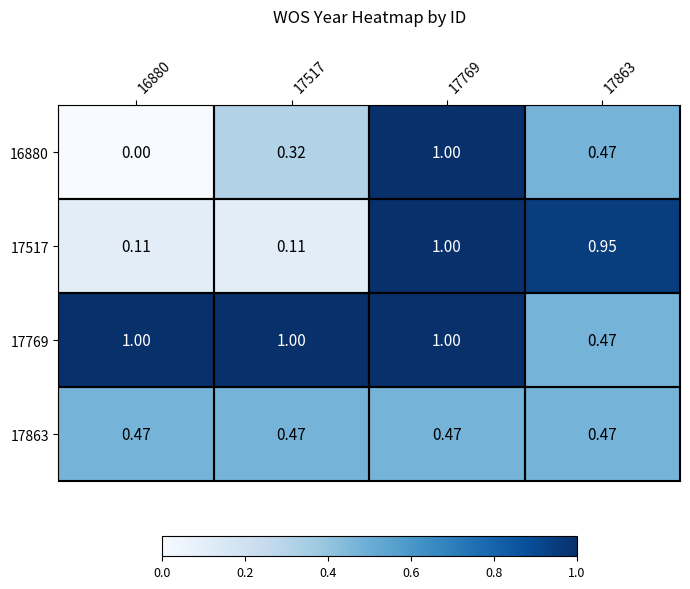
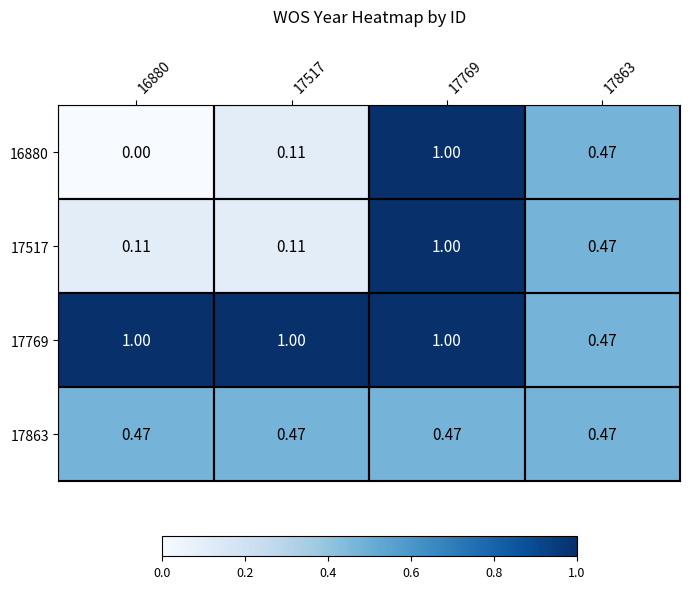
  {
    "16880": {
      "16880": 0.00,
-     "17517": 0.32,
+     "17517": 0.11,
      "17769": 1.00,
      "17863": 0.47
    },
    "17517": {
      "16880": 0.11,
      "17517": 0.11,
      "17769": 1.00,
-     "17863": 0.95
+     "17863": 0.47
    },
    "17769": {
      "16880": 1.00,
      "17517": 1.00,
      "17769": 1.00,
      "17863": 0.47
    },
    "17863": {
      "16880": 0.47,
      "17517": 0.47,
      "17769": 0.47,
      "17863": 0.47
    }
  }
